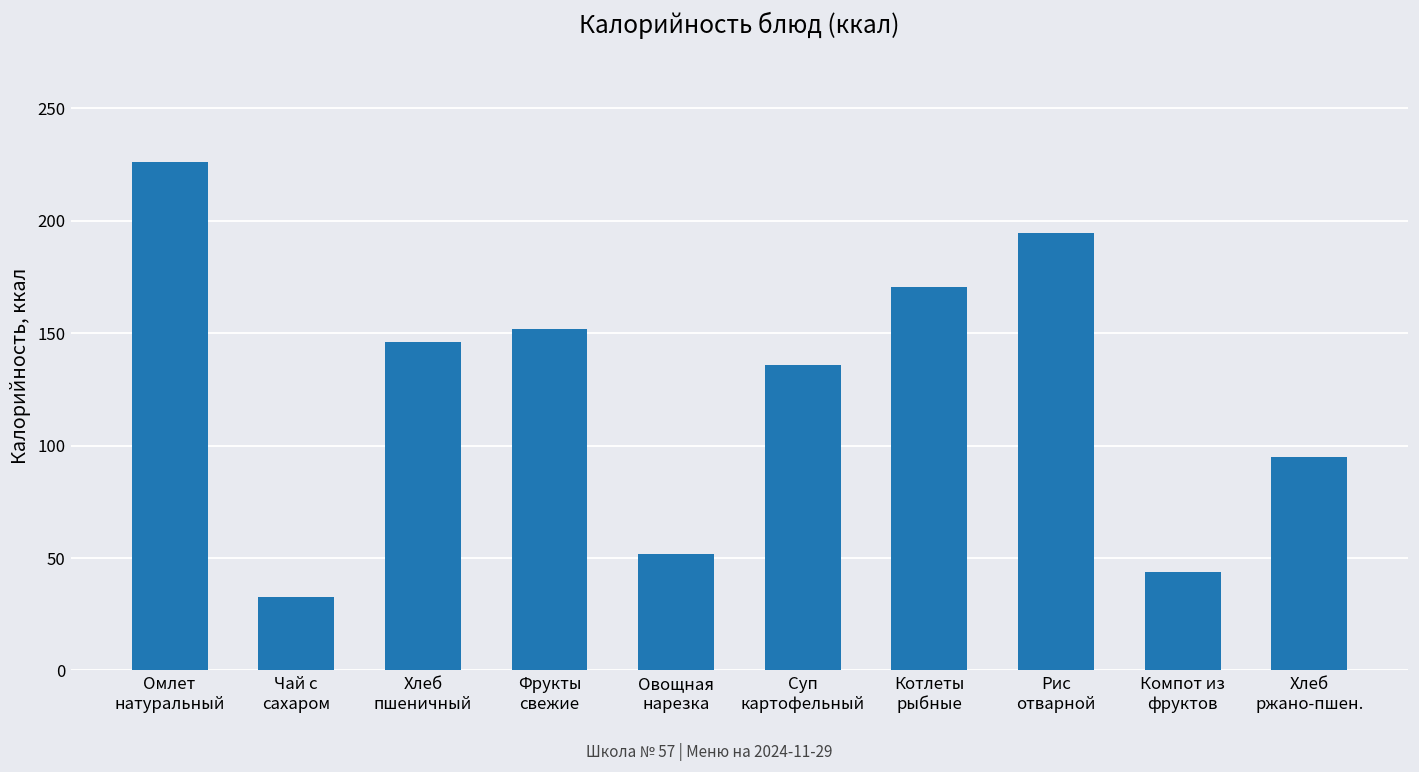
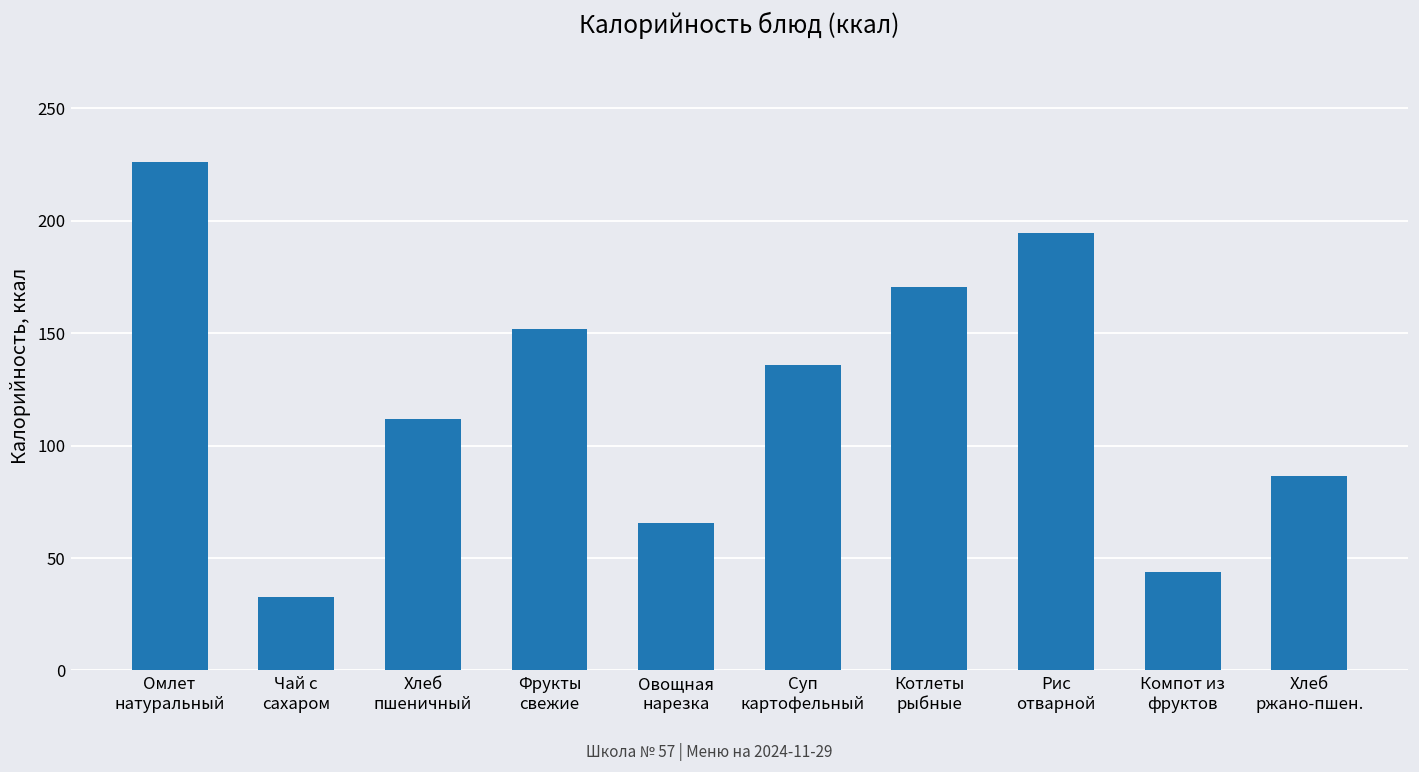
  {
    "Омлет натуральный": 226,
    "Чай с сахаром": 33,
-   "Хлеб пшеничный": 146,
+   "Хлеб пшеничный": 112,
    "Фрукты свежие": 152,
-   "Овощная нарезка": 52,
+   "Овощная нарезка": 66,
    "Суп картофельный": 136,
    "Котлеты рыбные": 170,
    "Рис отварной": 195,
    "Компот из фруктов": 44,
-   "Хлеб ржано-пшен.": 95
+   "Хлеб ржано-пшен.": 87
  }
